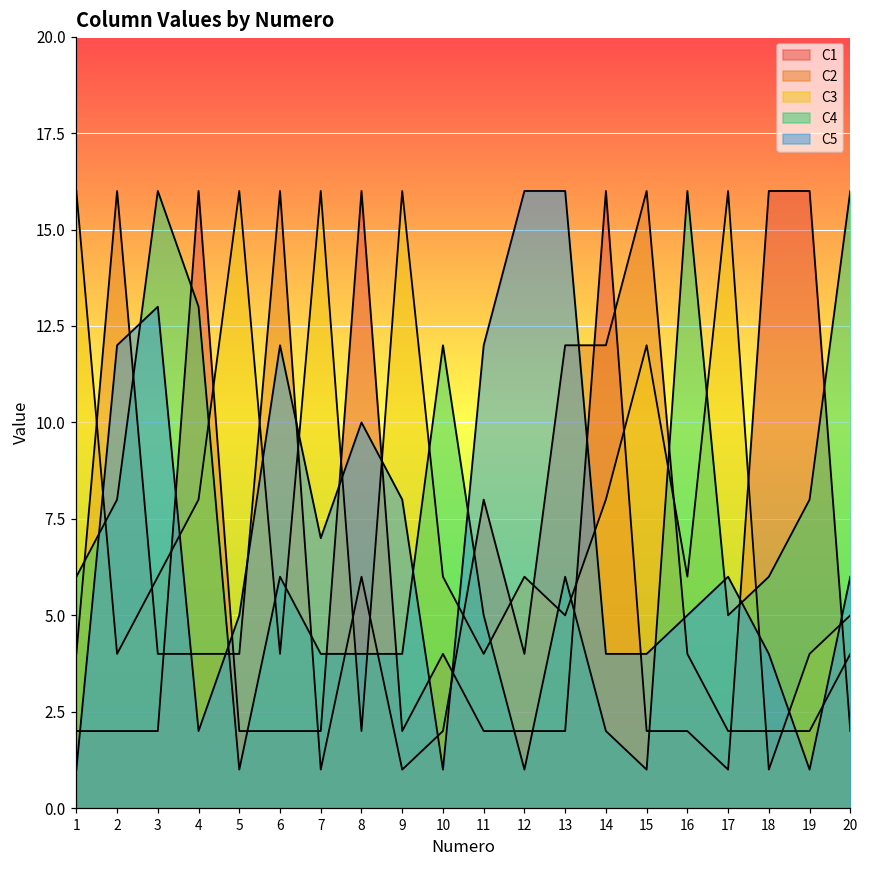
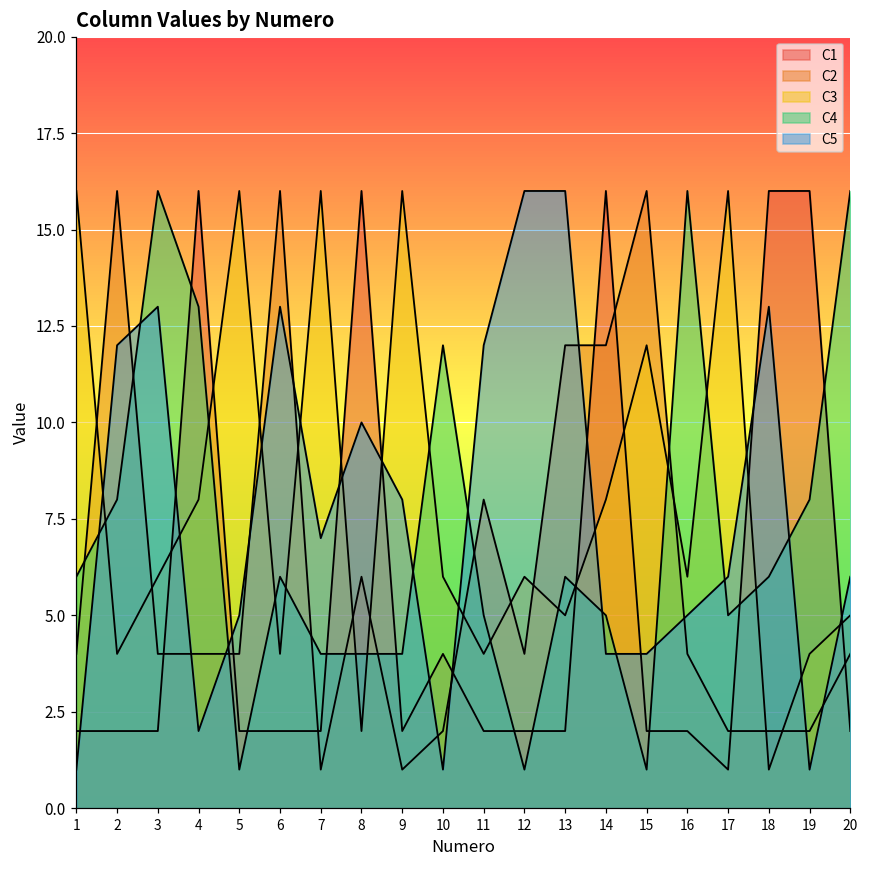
  {
    "C4": {
      "1": 6,
      "2": 8,
      "3": 16,
      "4": 13,
      "5": 1,
      "6": 6,
      "7": 4,
      "8": 4,
      "9": 4,
      "10": 12,
      "11": 5,
      "12": 1,
      "13": 6,
-     "14": 2,
+     "14": 5,
      "15": 1,
      "16": 16,
      "17": 5,
      "18": 6,
      "19": 8,
      "20": 16
    },
    "C5": {
      "1": 1,
      "2": 12,
      "3": 13,
      "4": 2,
      "5": 5,
-     "6": 12,
+     "6": 13,
      "7": 7,
      "8": 10,
      "9": 8,
      "10": 1,
      "11": 12,
      "12": 16,
      "13": 16,
      "14": 4,
      "15": 4,
      "16": 5,
      "17": 6,
-     "18": 4,
+     "18": 13,
      "19": 1,
      "20": 6
    }
  }
